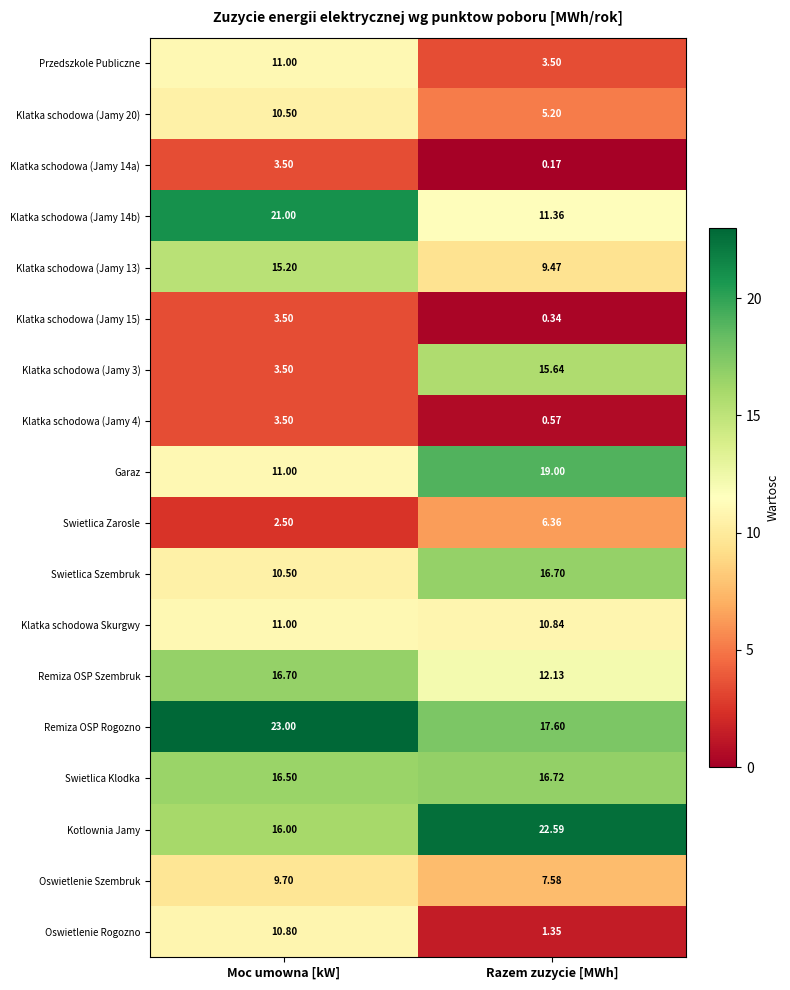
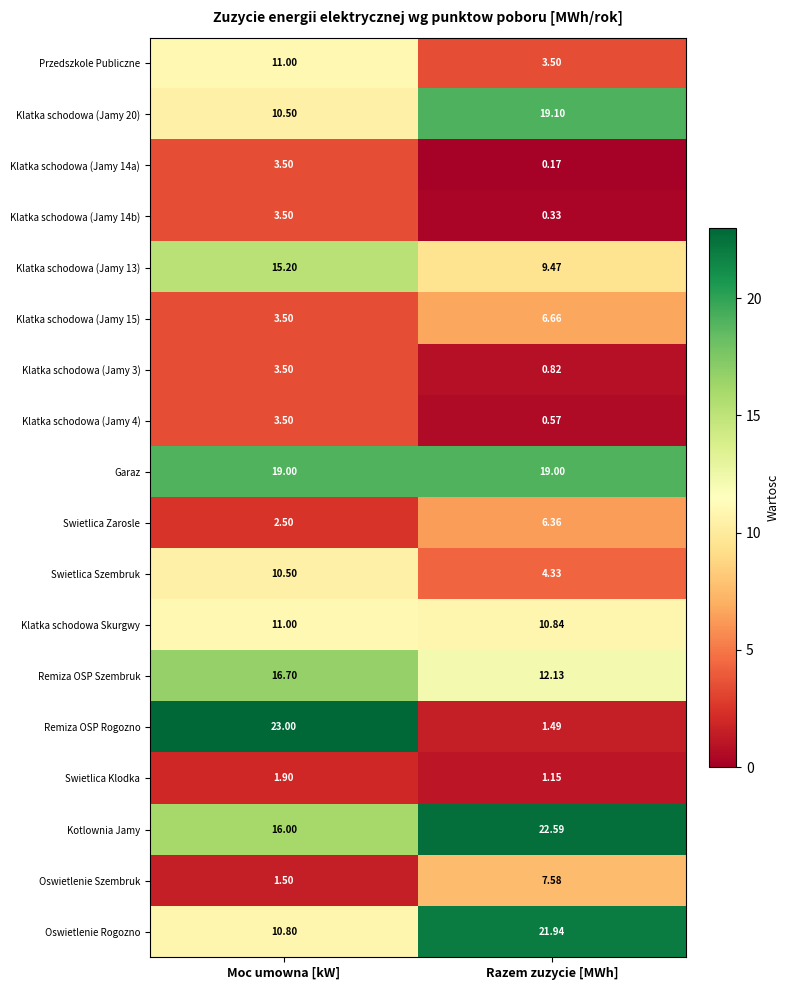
  {
    "Przedszkole Publiczne": {
      "Moc umowna [kW]": 11.00,
      "Razem zuzycie [MWh]": 3.50
    },
    "Klatka schodowa (Jamy 20)": {
      "Moc umowna [kW]": 10.50,
-     "Razem zuzycie [MWh]": 5.20
+     "Razem zuzycie [MWh]": 19.10
    },
    "Klatka schodowa (Jamy 14a)": {
      "Moc umowna [kW]": 3.50,
      "Razem zuzycie [MWh]": 0.17
    },
    "Klatka schodowa (Jamy 14b)": {
-     "Moc umowna [kW]": 21.00,
-     "Razem zuzycie [MWh]": 11.36
+     "Moc umowna [kW]": 3.50,
+     "Razem zuzycie [MWh]": 0.33
    },
    "Klatka schodowa (Jamy 13)": {
      "Moc umowna [kW]": 15.20,
      "Razem zuzycie [MWh]": 9.47
    },
    "Klatka schodowa (Jamy 15)": {
      "Moc umowna [kW]": 3.50,
-     "Razem zuzycie [MWh]": 0.34
+     "Razem zuzycie [MWh]": 6.66
    },
    "Klatka schodowa (Jamy 3)": {
      "Moc umowna [kW]": 3.50,
-     "Razem zuzycie [MWh]": 15.64
+     "Razem zuzycie [MWh]": 0.82
    },
    "Klatka schodowa (Jamy 4)": {
      "Moc umowna [kW]": 3.50,
      "Razem zuzycie [MWh]": 0.57
    },
    "Garaz": {
-     "Moc umowna [kW]": 11.00,
+     "Moc umowna [kW]": 19.00,
      "Razem zuzycie [MWh]": 19.00
    },
    "Swietlica Zarosle": {
      "Moc umowna [kW]": 2.50,
      "Razem zuzycie [MWh]": 6.36
    },
    "Swietlica Szembruk": {
      "Moc umowna [kW]": 10.50,
-     "Razem zuzycie [MWh]": 16.70
+     "Razem zuzycie [MWh]": 4.33
    },
    "Klatka schodowa Skurgwy": {
      "Moc umowna [kW]": 11.00,
      "Razem zuzycie [MWh]": 10.84
    },
    "Remiza OSP Szembruk": {
      "Moc umowna [kW]": 16.70,
      "Razem zuzycie [MWh]": 12.13
    },
    "Remiza OSP Rogozno": {
      "Moc umowna [kW]": 23.00,
-     "Razem zuzycie [MWh]": 17.60
+     "Razem zuzycie [MWh]": 1.49
    },
    "Swietlica Klodka": {
-     "Moc umowna [kW]": 16.50,
-     "Razem zuzycie [MWh]": 16.72
+     "Moc umowna [kW]": 1.90,
+     "Razem zuzycie [MWh]": 1.15
    },
    "Kotlownia Jamy": {
      "Moc umowna [kW]": 16.00,
      "Razem zuzycie [MWh]": 22.59
    },
    "Oswietlenie Szembruk": {
-     "Moc umowna [kW]": 9.70,
+     "Moc umowna [kW]": 1.50,
      "Razem zuzycie [MWh]": 7.58
    },
    "Oswietlenie Rogozno": {
      "Moc umowna [kW]": 10.80,
-     "Razem zuzycie [MWh]": 1.35
+     "Razem zuzycie [MWh]": 21.94
    }
  }
